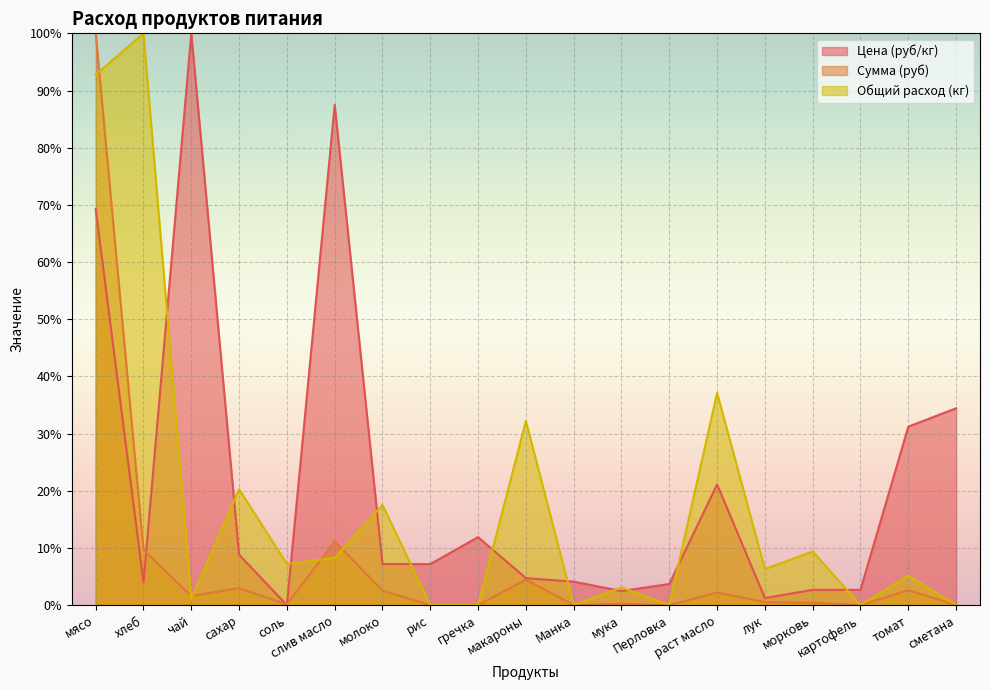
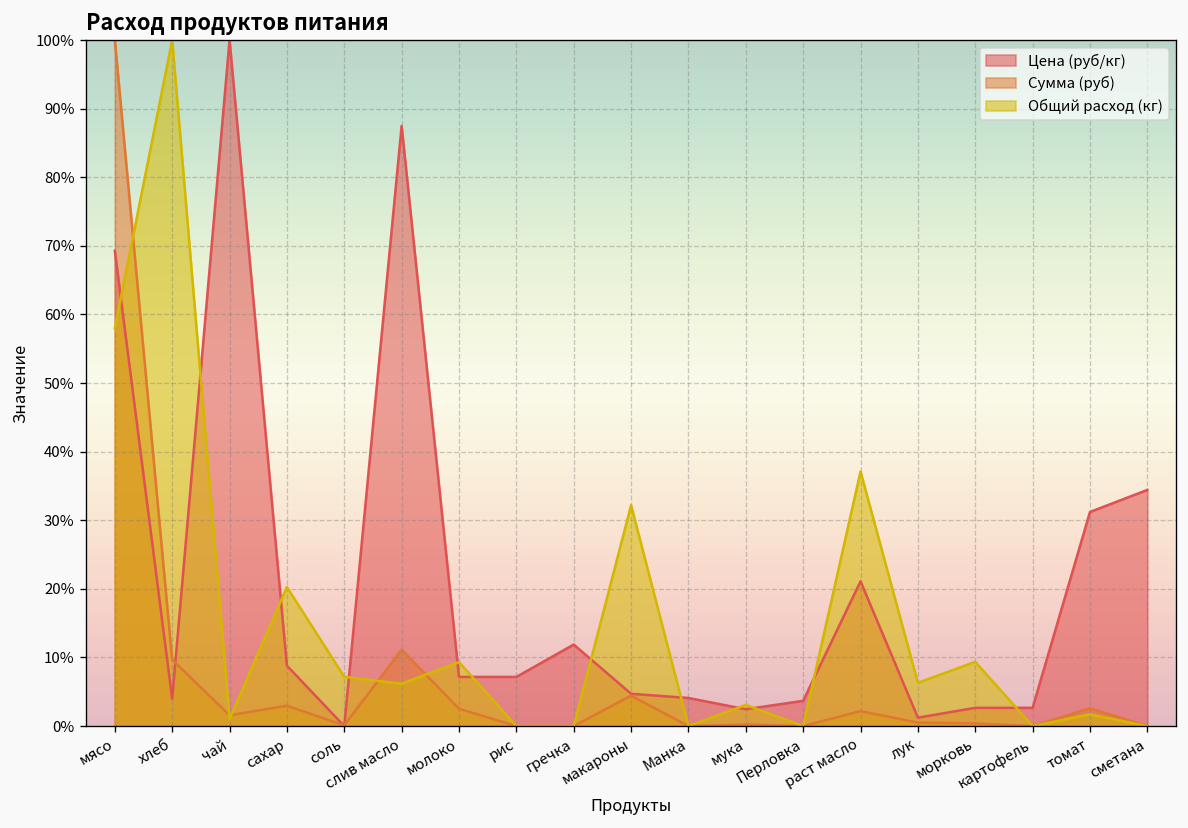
  {
    "Общий расход (кг)": {
-     "мясо": "93%",
+     "мясо": "58%",
      "хлеб": "100%",
      "чай": "1%",
      "сахар": "20%",
      "соль": "7%",
-     "слив масло": "8%",
-     "молоко": "18%",
+     "слив масло": "6%",
+     "молоко": "9%",
      "макароны": "32%",
      "мука": "3%",
      "раст масло": "37%",
      "лук": "6%",
      "морковь": "9%",
-     "томат": "5%"
+     "томат": "2%"
    }
  }
